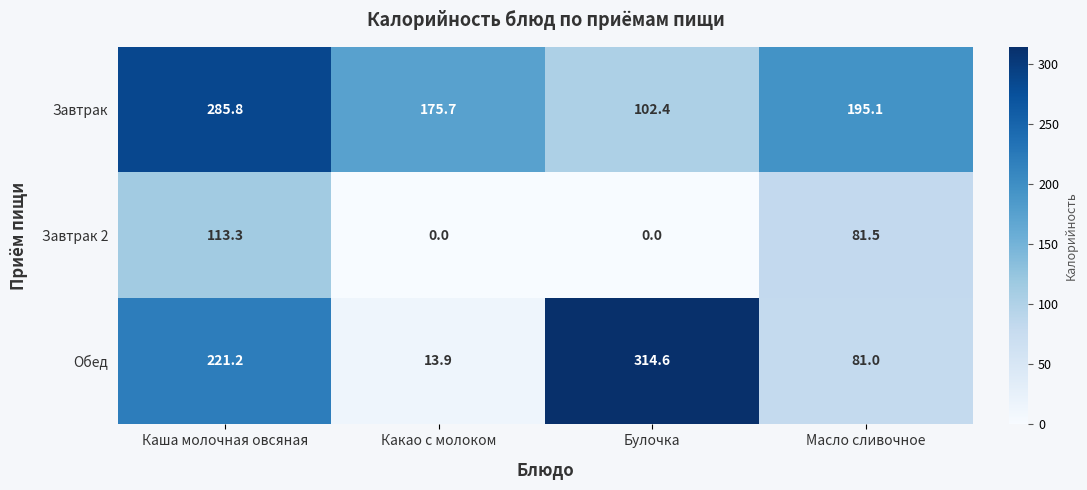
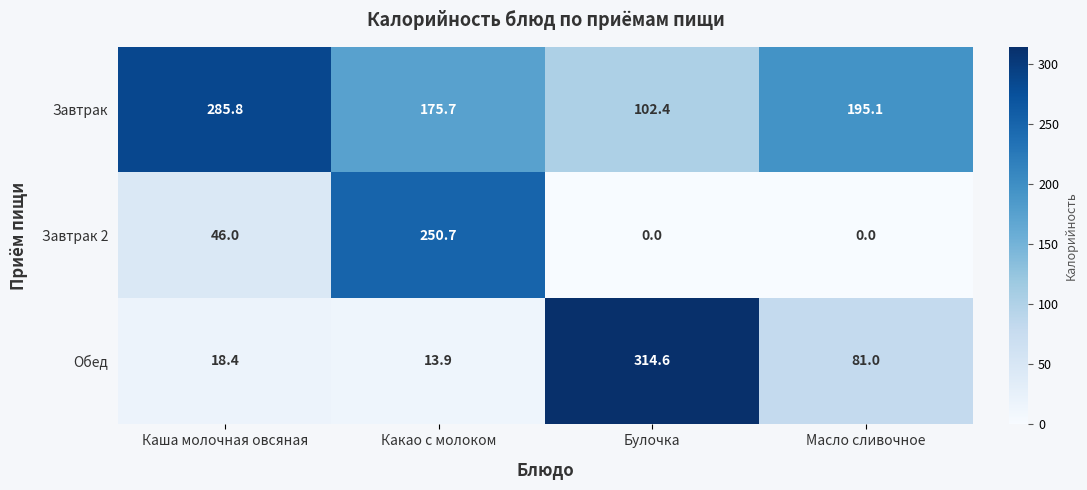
  {
    "Завтрак": {
      "Каша молочная овсяная": 285.8,
      "Какао с молоком": 175.7,
      "Булочка": 102.4,
      "Масло сливочное": 195.1
    },
    "Завтрак 2": {
-     "Каша молочная овсяная": 113.3,
-     "Какао с молоком": 0.0,
+     "Каша молочная овсяная": 46.0,
+     "Какао с молоком": 250.7,
      "Булочка": 0.0,
-     "Масло сливочное": 81.5
+     "Масло сливочное": 0.0
    },
    "Обед": {
-     "Каша молочная овсяная": 221.2,
+     "Каша молочная овсяная": 18.4,
      "Какао с молоком": 13.9,
      "Булочка": 314.6,
      "Масло сливочное": 81.0
    }
  }
